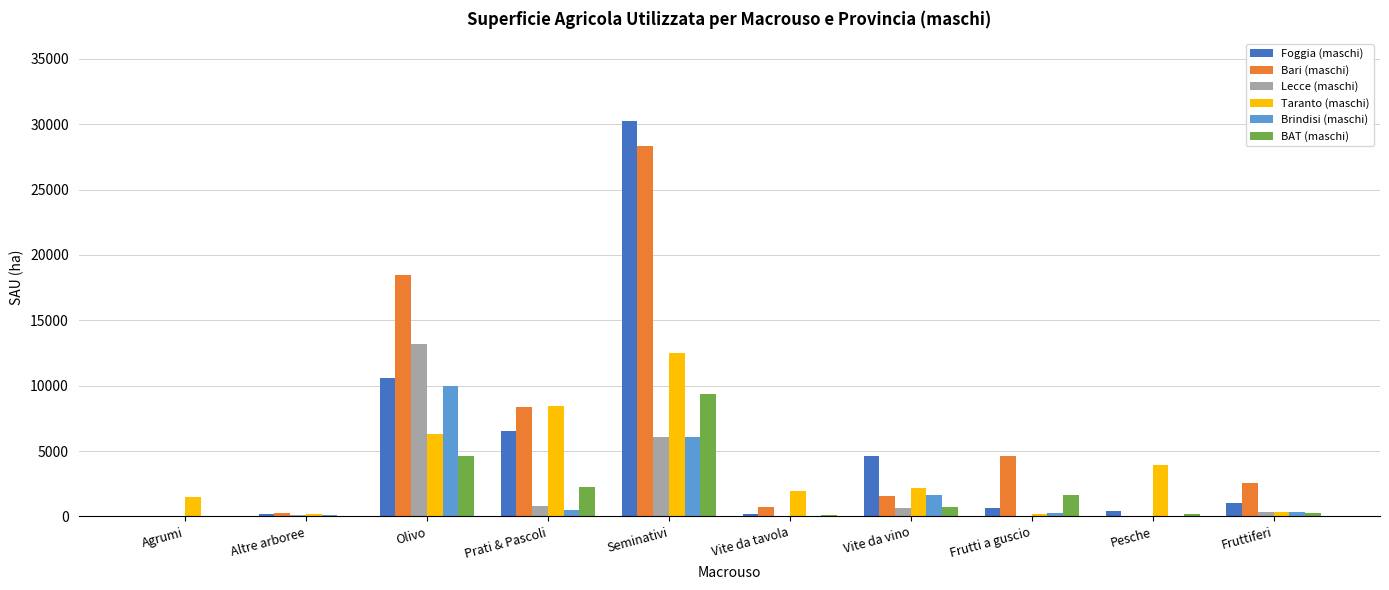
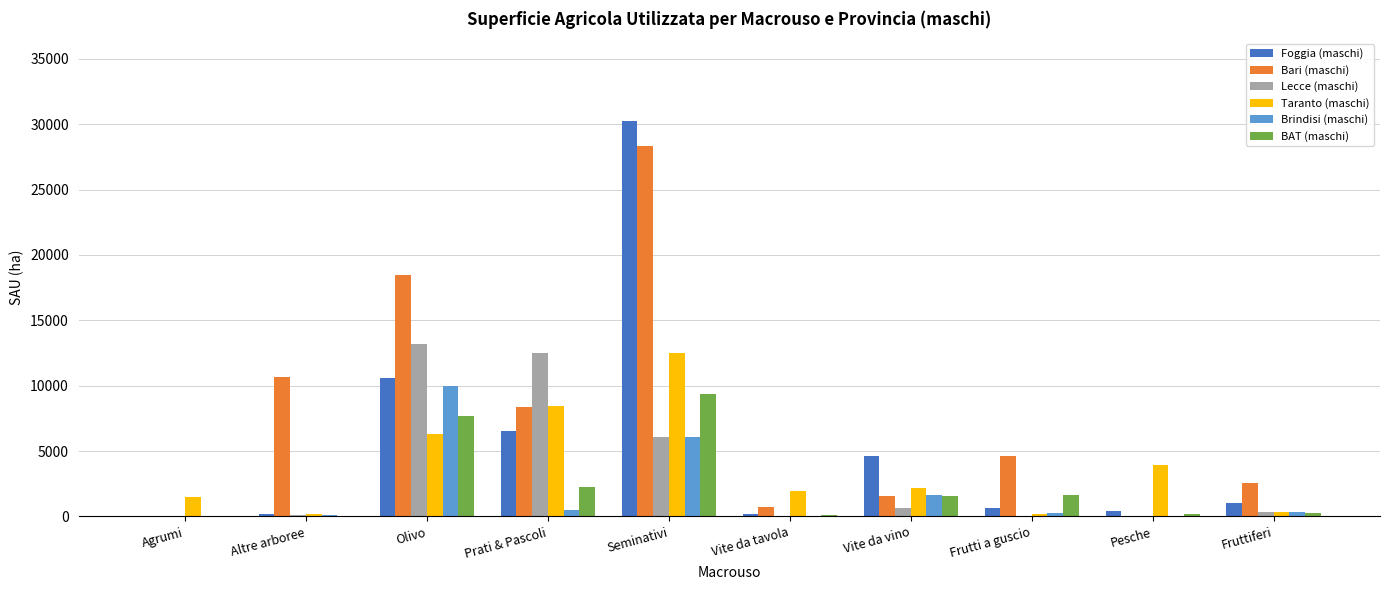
  {
    "Bari (maschi)": {
-     "Altre arboree": 300,
+     "Altre arboree": 10700,
      "Olivo": 18400,
      "Prati & Pascoli": 8400,
      "Seminativi": 28400,
      "Vite da tavola": 700,
      "Vite da vino": 1600,
      "Frutti a guscio": 4600,
      "Fruttiferi": 2500
    },
    "Lecce (maschi)": {
      "Olivo": 13200,
-     "Prati & Pascoli": 800,
+     "Prati & Pascoli": 12500,
      "Seminativi": 6100,
      "Vite da vino": 700,
      "Fruttiferi": 400
    },
    "Taranto (maschi)": {
      "Agrumi": 1500,
      "Olivo": 6300,
      "Prati & Pascoli": 8500,
      "Seminativi": 12500,
      "Vite da tavola": 2000,
      "Vite da vino": 2200,
      "Pesche": 4000,
      "Fruttiferi": 400
    },
    "BAT (maschi)": {
-     "Olivo": 4600,
+     "Olivo": 7700,
      "Prati & Pascoli": 2200,
      "Seminativi": 9400,
-     "Vite da vino": 700,
+     "Vite da vino": 1600,
      "Frutti a guscio": 1700,
      "Pesche": 200,
      "Fruttiferi": 200
    }
  }
